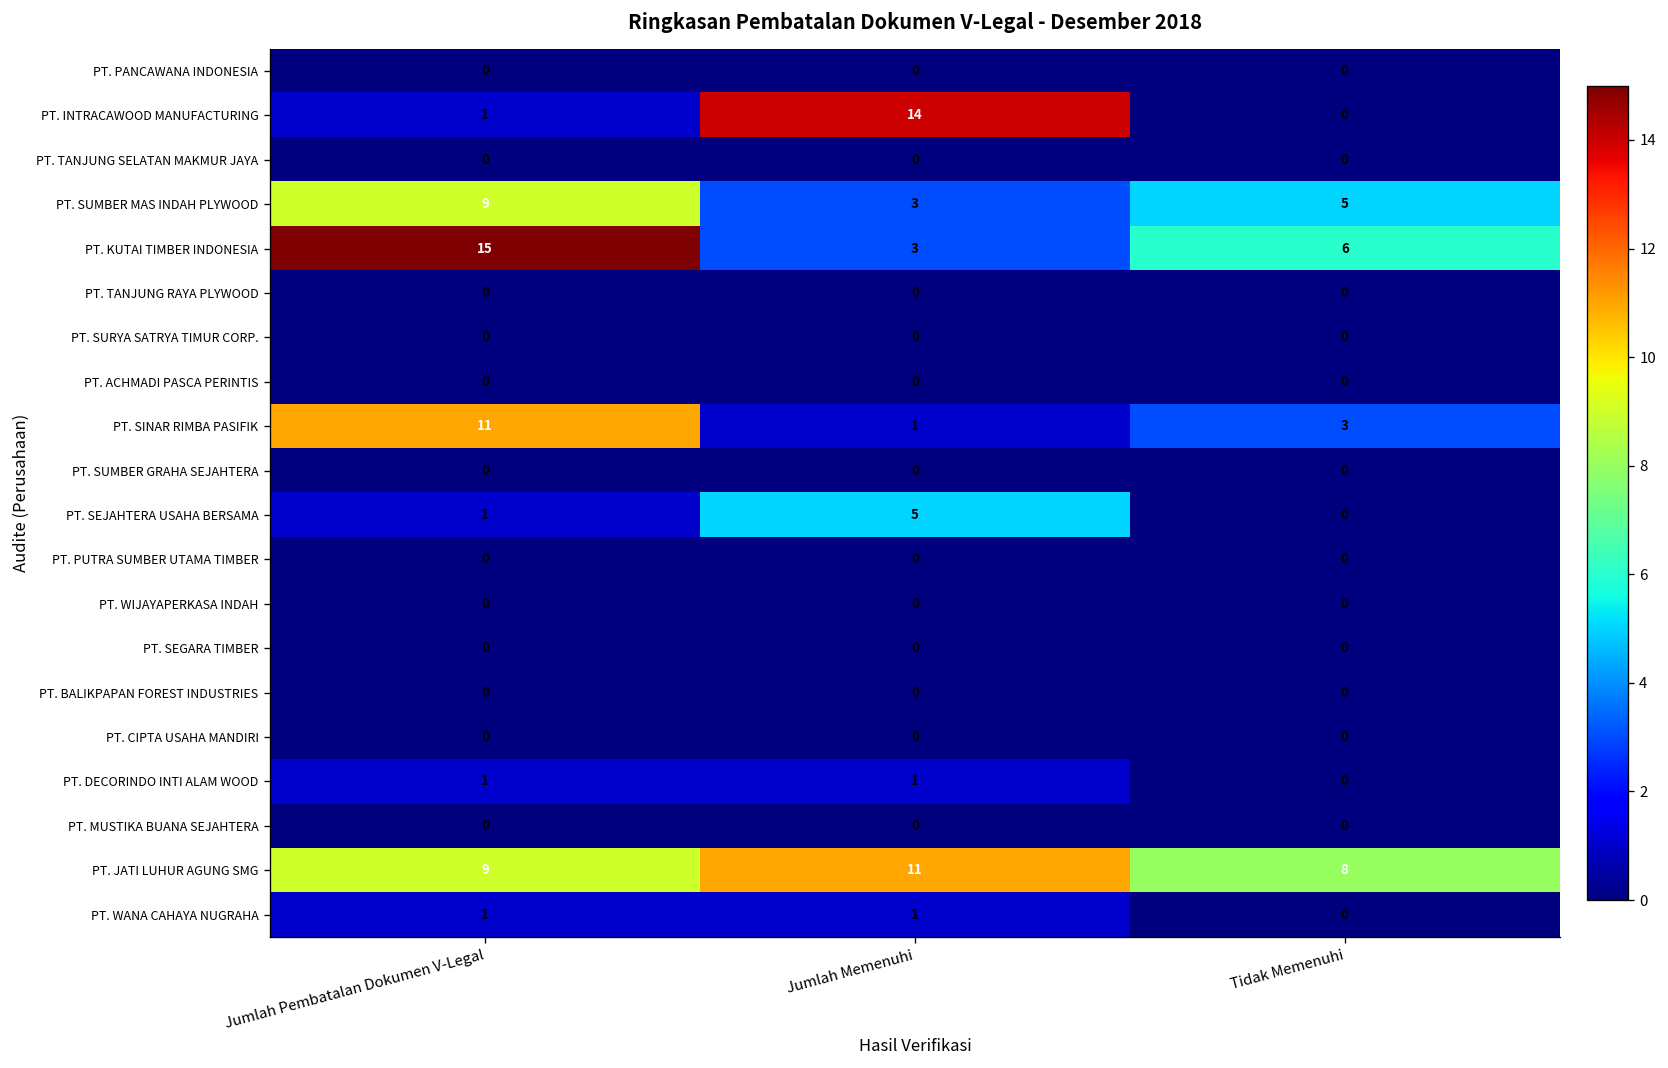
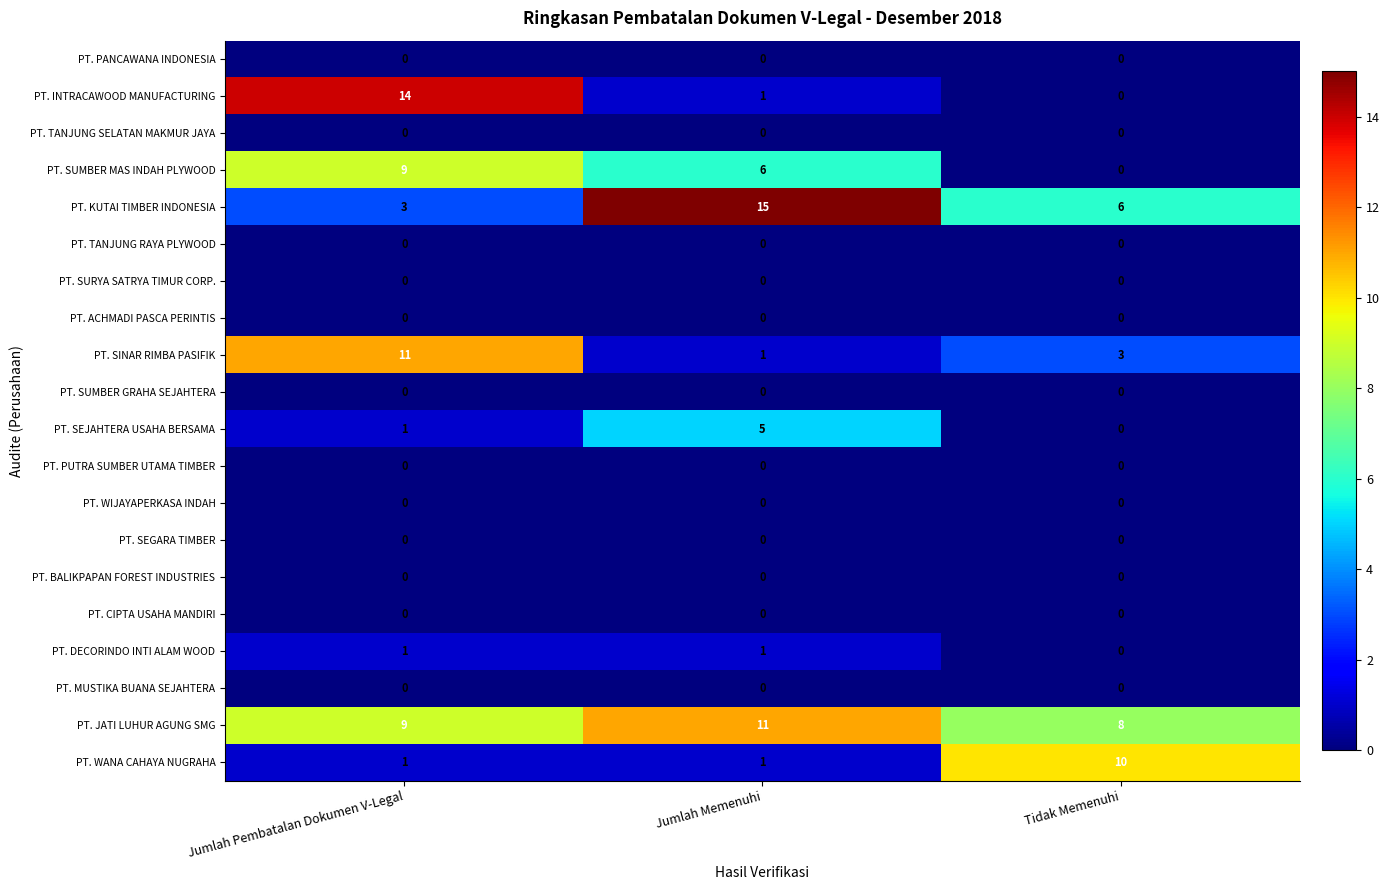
  {
    "PT. PANCAWANA INDONESIA": {
      "Jumlah Pembatalan Dokumen V-Legal": 0,
      "Jumlah Memenuhi": 0,
      "Tidak Memenuhi": 0
    },
    "PT. INTRACAWOOD MANUFACTURING": {
-     "Jumlah Pembatalan Dokumen V-Legal": 1,
-     "Jumlah Memenuhi": 14,
+     "Jumlah Pembatalan Dokumen V-Legal": 14,
+     "Jumlah Memenuhi": 1,
      "Tidak Memenuhi": 0
    },
    "PT. TANJUNG SELATAN MAKMUR JAYA": {
      "Jumlah Pembatalan Dokumen V-Legal": 0,
      "Jumlah Memenuhi": 0,
      "Tidak Memenuhi": 0
    },
    "PT. SUMBER MAS INDAH PLYWOOD": {
      "Jumlah Pembatalan Dokumen V-Legal": 9,
-     "Jumlah Memenuhi": 3,
-     "Tidak Memenuhi": 5
+     "Jumlah Memenuhi": 6,
+     "Tidak Memenuhi": 0
    },
    "PT. KUTAI TIMBER INDONESIA": {
-     "Jumlah Pembatalan Dokumen V-Legal": 15,
-     "Jumlah Memenuhi": 3,
+     "Jumlah Pembatalan Dokumen V-Legal": 3,
+     "Jumlah Memenuhi": 15,
      "Tidak Memenuhi": 6
    },
    "PT. TANJUNG RAYA PLYWOOD": {
      "Jumlah Pembatalan Dokumen V-Legal": 0,
      "Jumlah Memenuhi": 0,
      "Tidak Memenuhi": 0
    },
    "PT. SURYA SATRYA TIMUR CORP.": {
      "Jumlah Pembatalan Dokumen V-Legal": 0,
      "Jumlah Memenuhi": 0,
      "Tidak Memenuhi": 0
    },
    "PT. ACHMADI PASCA PERINTIS": {
      "Jumlah Pembatalan Dokumen V-Legal": 0,
      "Jumlah Memenuhi": 0,
      "Tidak Memenuhi": 0
    },
    "PT. SINAR RIMBA PASIFIK": {
      "Jumlah Pembatalan Dokumen V-Legal": 11,
      "Jumlah Memenuhi": 1,
      "Tidak Memenuhi": 3
    },
    "PT. SUMBER GRAHA SEJAHTERA": {
      "Jumlah Pembatalan Dokumen V-Legal": 0,
      "Jumlah Memenuhi": 0,
      "Tidak Memenuhi": 0
    },
    "PT. SEJAHTERA USAHA BERSAMA": {
      "Jumlah Pembatalan Dokumen V-Legal": 1,
      "Jumlah Memenuhi": 5,
      "Tidak Memenuhi": 0
    },
    "PT. PUTRA SUMBER UTAMA TIMBER": {
      "Jumlah Pembatalan Dokumen V-Legal": 0,
      "Jumlah Memenuhi": 0,
      "Tidak Memenuhi": 0
    },
    "PT. WIJAYAPERKASA INDAH": {
      "Jumlah Pembatalan Dokumen V-Legal": 0,
      "Jumlah Memenuhi": 0,
      "Tidak Memenuhi": 0
    },
    "PT. SEGARA TIMBER": {
      "Jumlah Pembatalan Dokumen V-Legal": 0,
      "Jumlah Memenuhi": 0,
      "Tidak Memenuhi": 0
    },
    "PT. BALIKPAPAN FOREST INDUSTRIES": {
      "Jumlah Pembatalan Dokumen V-Legal": 0,
      "Jumlah Memenuhi": 0,
      "Tidak Memenuhi": 0
    },
    "PT. CIPTA USAHA MANDIRI": {
      "Jumlah Pembatalan Dokumen V-Legal": 0,
      "Jumlah Memenuhi": 0,
      "Tidak Memenuhi": 0
    },
    "PT. DECORINDO INTI ALAM WOOD": {
      "Jumlah Pembatalan Dokumen V-Legal": 1,
      "Jumlah Memenuhi": 1,
      "Tidak Memenuhi": 0
    },
    "PT. MUSTIKA BUANA SEJAHTERA": {
      "Jumlah Pembatalan Dokumen V-Legal": 0,
      "Jumlah Memenuhi": 0,
      "Tidak Memenuhi": 0
    },
    "PT. JATI LUHUR AGUNG SMG": {
      "Jumlah Pembatalan Dokumen V-Legal": 9,
      "Jumlah Memenuhi": 11,
      "Tidak Memenuhi": 8
    },
    "PT. WANA CAHAYA NUGRAHA": {
      "Jumlah Pembatalan Dokumen V-Legal": 1,
      "Jumlah Memenuhi": 1,
-     "Tidak Memenuhi": 0
+     "Tidak Memenuhi": 10
    }
  }
